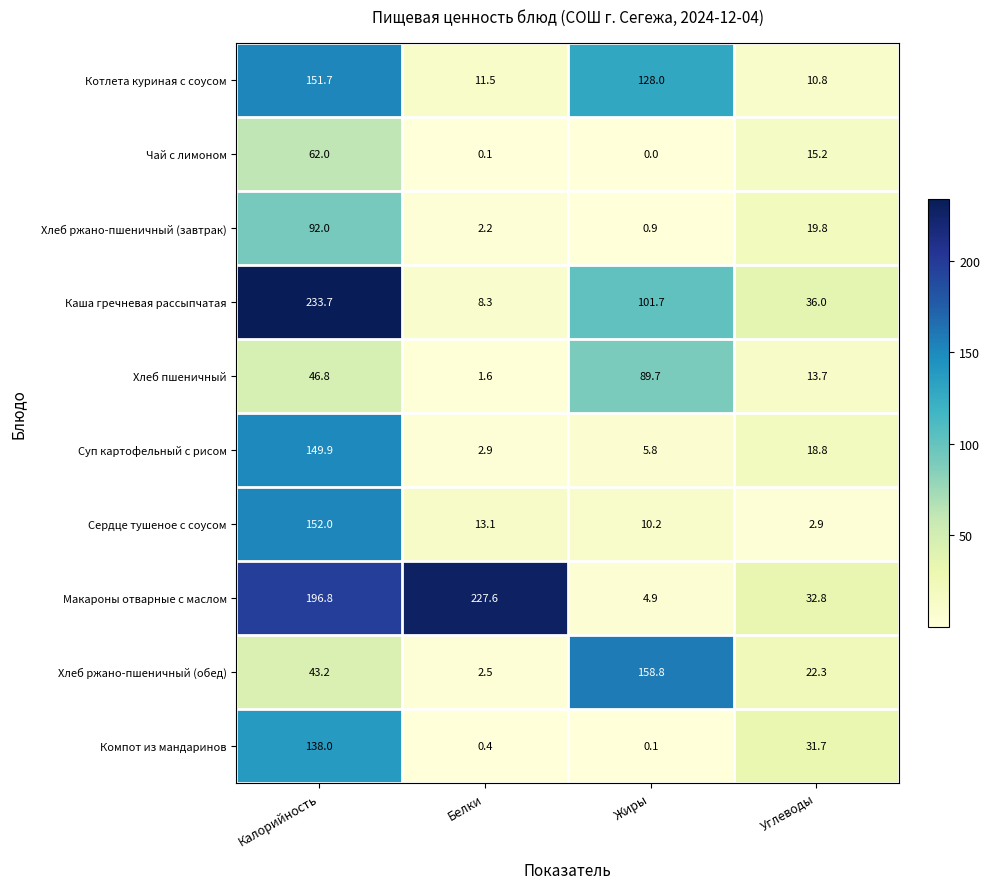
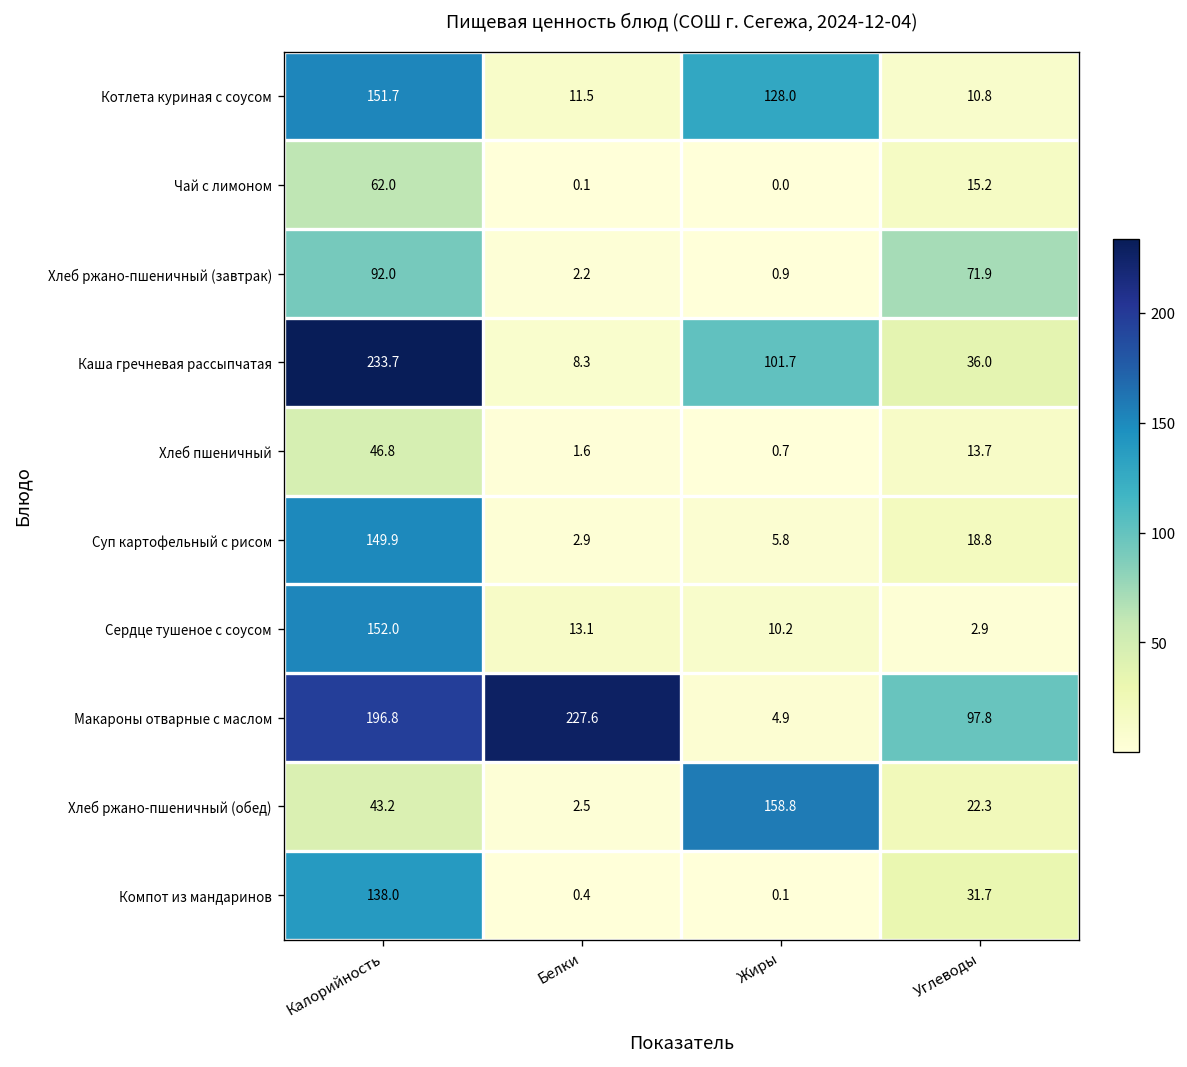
  {
    "Котлета куриная с соусом": {
      "Калорийность": 151.7,
      "Белки": 11.5,
      "Жиры": 128.0,
      "Углеводы": 10.8
    },
    "Чай с лимоном": {
      "Калорийность": 62.0,
      "Белки": 0.1,
      "Жиры": 0.0,
      "Углеводы": 15.2
    },
    "Хлеб ржано-пшеничный (завтрак)": {
      "Калорийность": 92.0,
      "Белки": 2.2,
      "Жиры": 0.9,
-     "Углеводы": 19.8
+     "Углеводы": 71.9
    },
    "Каша гречневая рассыпчатая": {
      "Калорийность": 233.7,
      "Белки": 8.3,
      "Жиры": 101.7,
      "Углеводы": 36.0
    },
    "Хлеб пшеничный": {
      "Калорийность": 46.8,
      "Белки": 1.6,
-     "Жиры": 89.7,
+     "Жиры": 0.7,
      "Углеводы": 13.7
    },
    "Суп картофельный с рисом": {
      "Калорийность": 149.9,
      "Белки": 2.9,
      "Жиры": 5.8,
      "Углеводы": 18.8
    },
    "Сердце тушеное с соусом": {
      "Калорийность": 152.0,
      "Белки": 13.1,
      "Жиры": 10.2,
      "Углеводы": 2.9
    },
    "Макароны отварные с маслом": {
      "Калорийность": 196.8,
      "Белки": 227.6,
      "Жиры": 4.9,
-     "Углеводы": 32.8
+     "Углеводы": 97.8
    },
    "Хлеб ржано-пшеничный (обед)": {
      "Калорийность": 43.2,
      "Белки": 2.5,
      "Жиры": 158.8,
      "Углеводы": 22.3
    },
    "Компот из мандаринов": {
      "Калорийность": 138.0,
      "Белки": 0.4,
      "Жиры": 0.1,
      "Углеводы": 31.7
    }
  }
